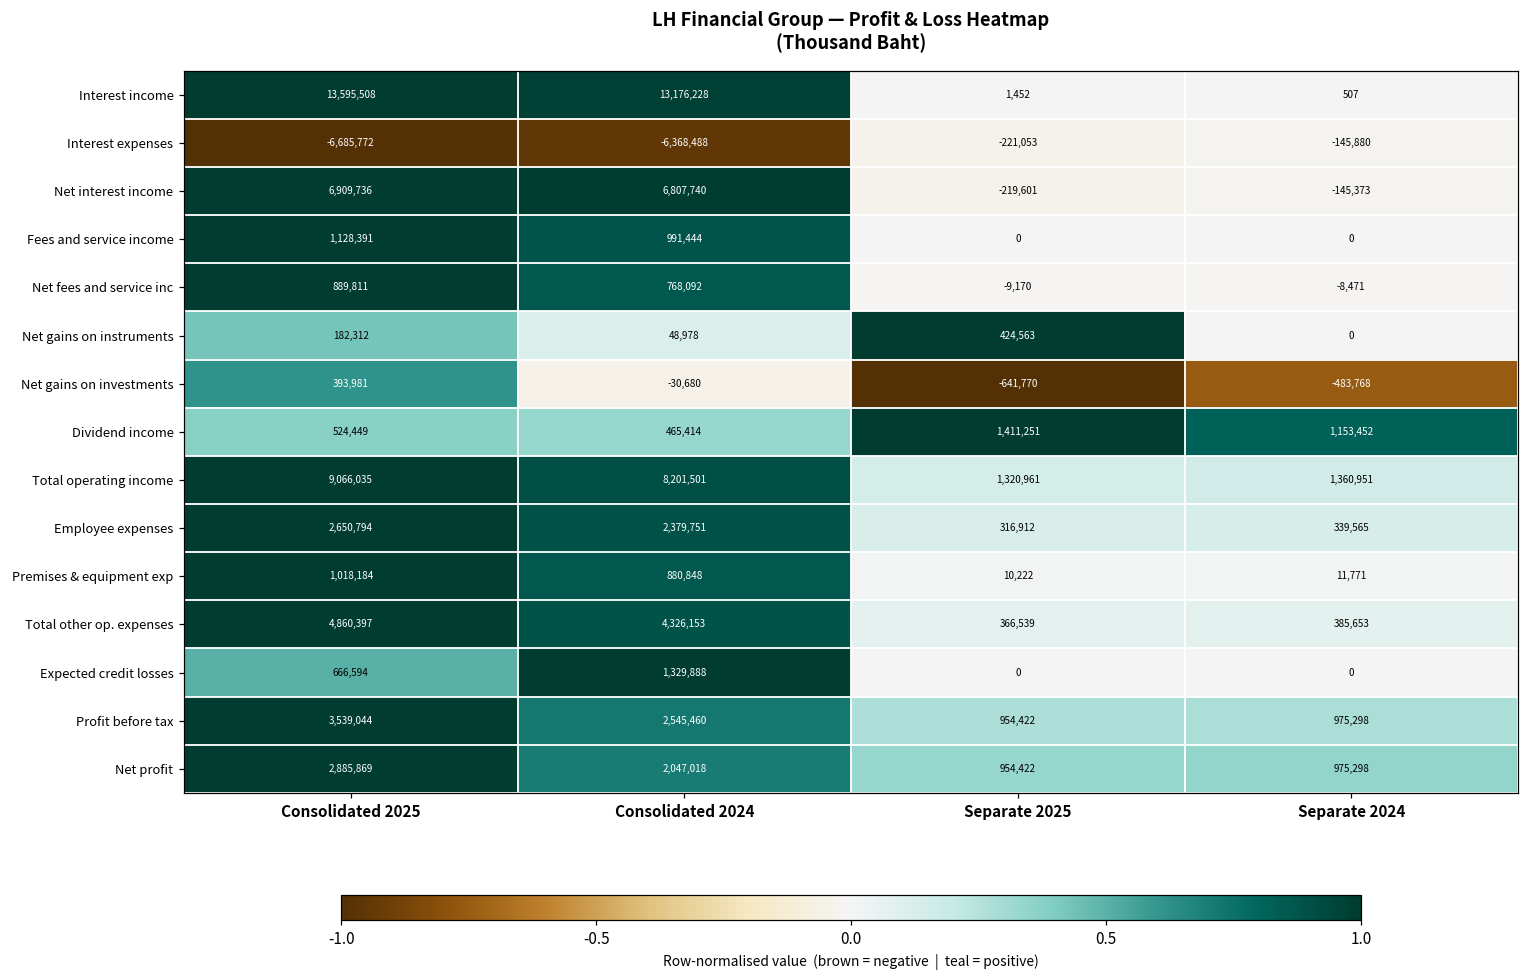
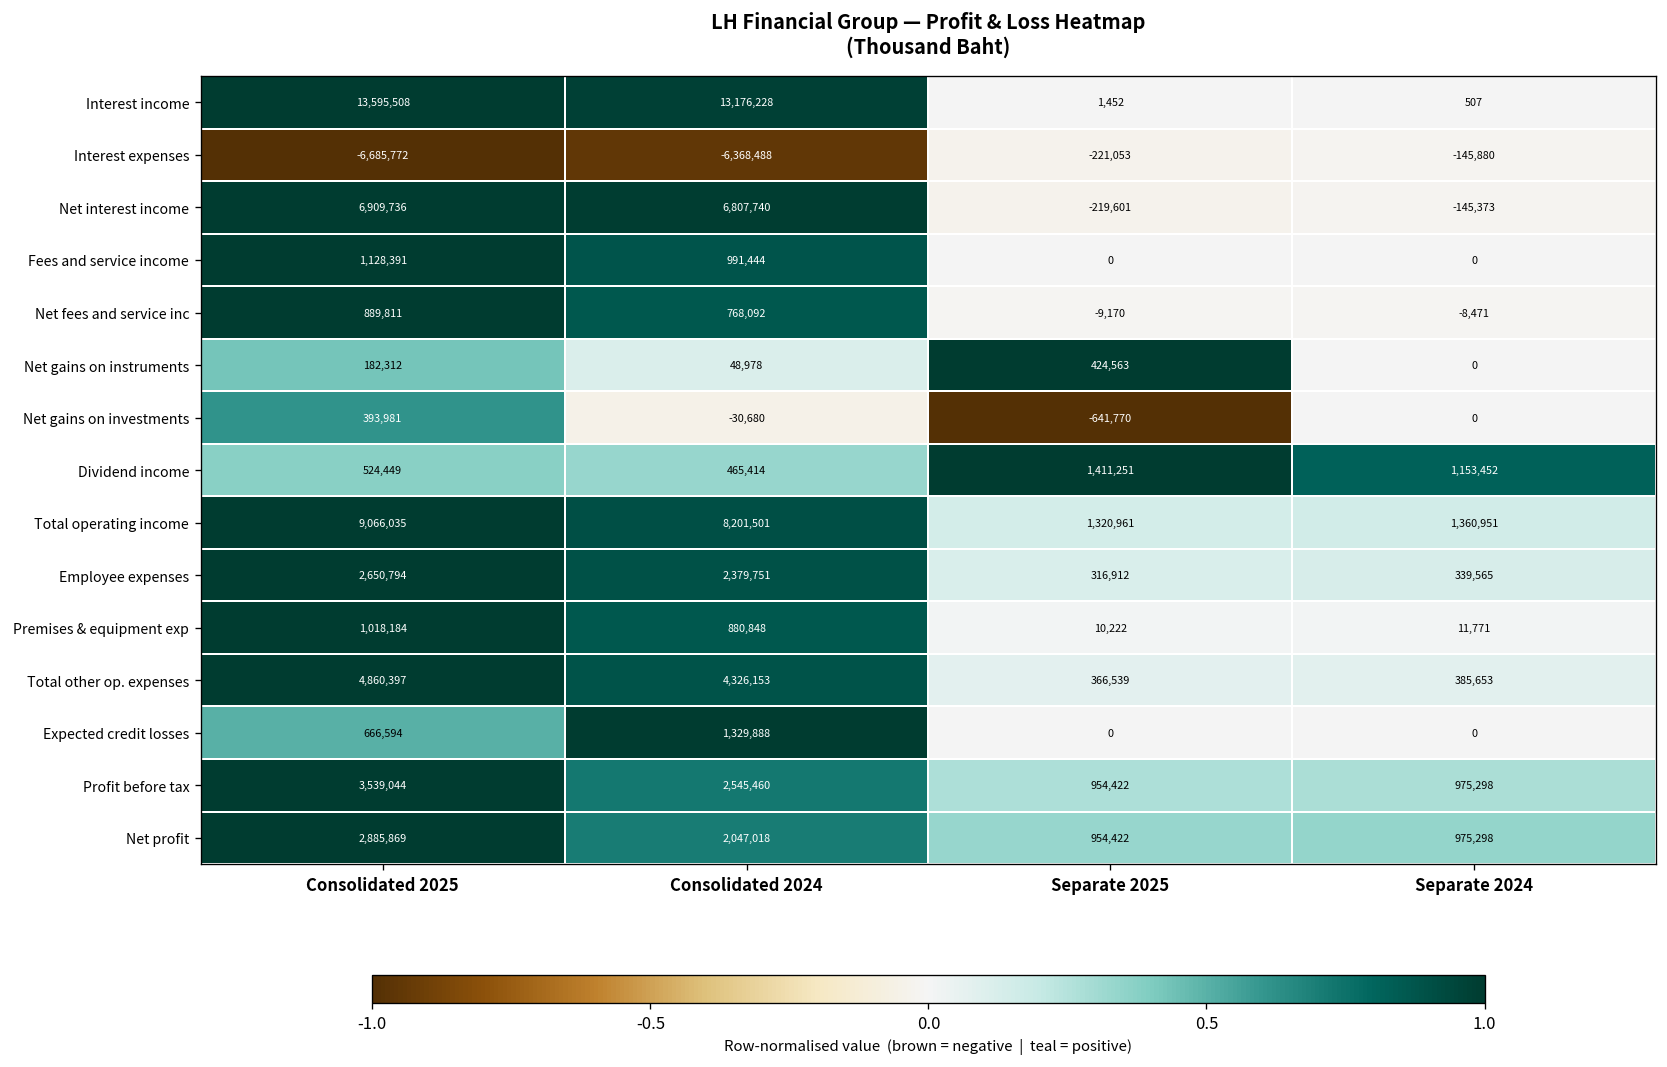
  {
    "Interest income": {
      "Consolidated 2025": "13,595,508",
      "Consolidated 2024": "13,176,228",
      "Separate 2025": "1,452",
      "Separate 2024": "507"
    },
    "Interest expenses": {
      "Consolidated 2025": "-6,685,772",
      "Consolidated 2024": "-6,368,488",
      "Separate 2025": "-221,053",
      "Separate 2024": "-145,880"
    },
    "Net interest income": {
      "Consolidated 2025": "6,909,736",
      "Consolidated 2024": "6,807,740",
      "Separate 2025": "-219,601",
      "Separate 2024": "-145,373"
    },
    "Fees and service income": {
      "Consolidated 2025": "1,128,391",
      "Consolidated 2024": "991,444",
      "Separate 2025": "0",
      "Separate 2024": "0"
    },
    "Net fees and service inc": {
      "Consolidated 2025": "889,811",
      "Consolidated 2024": "768,092",
      "Separate 2025": "-9,170",
      "Separate 2024": "-8,471"
    },
    "Net gains on instruments": {
      "Consolidated 2025": "182,312",
      "Consolidated 2024": "48,978",
      "Separate 2025": "424,563",
      "Separate 2024": "0"
    },
    "Net gains on investments": {
      "Consolidated 2025": "393,981",
      "Consolidated 2024": "-30,680",
      "Separate 2025": "-641,770",
-     "Separate 2024": "-483,768"
+     "Separate 2024": "0"
    },
    "Dividend income": {
      "Consolidated 2025": "524,449",
      "Consolidated 2024": "465,414",
      "Separate 2025": "1,411,251",
      "Separate 2024": "1,153,452"
    },
    "Total operating income": {
      "Consolidated 2025": "9,066,035",
      "Consolidated 2024": "8,201,501",
      "Separate 2025": "1,320,961",
      "Separate 2024": "1,360,951"
    },
    "Employee expenses": {
      "Consolidated 2025": "2,650,794",
      "Consolidated 2024": "2,379,751",
      "Separate 2025": "316,912",
      "Separate 2024": "339,565"
    },
    "Premises & equipment exp": {
      "Consolidated 2025": "1,018,184",
      "Consolidated 2024": "880,848",
      "Separate 2025": "10,222",
      "Separate 2024": "11,771"
    },
    "Total other op. expenses": {
      "Consolidated 2025": "4,860,397",
      "Consolidated 2024": "4,326,153",
      "Separate 2025": "366,539",
      "Separate 2024": "385,653"
    },
    "Expected credit losses": {
      "Consolidated 2025": "666,594",
      "Consolidated 2024": "1,329,888",
      "Separate 2025": "0",
      "Separate 2024": "0"
    },
    "Profit before tax": {
      "Consolidated 2025": "3,539,044",
      "Consolidated 2024": "2,545,460",
      "Separate 2025": "954,422",
      "Separate 2024": "975,298"
    },
    "Net profit": {
      "Consolidated 2025": "2,885,869",
      "Consolidated 2024": "2,047,018",
      "Separate 2025": "954,422",
      "Separate 2024": "975,298"
    }
  }
